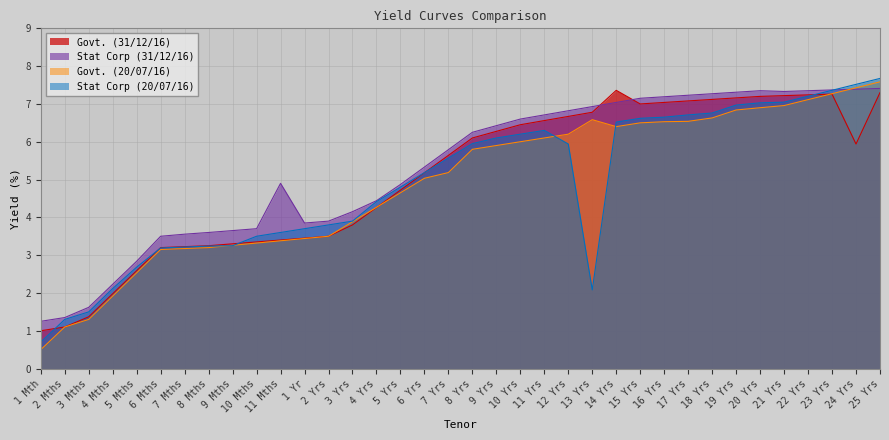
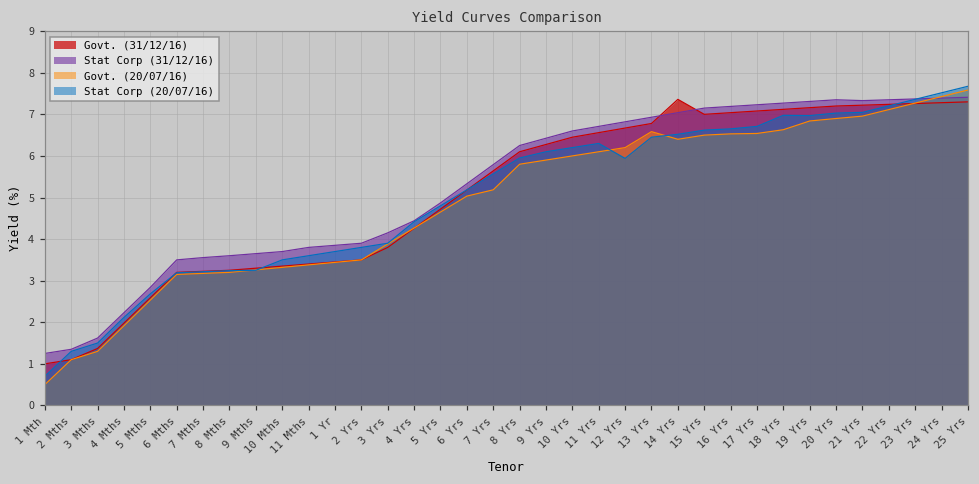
  {
    "Govt. (31/12/16)": {
      "1 Mth": 1.0,
      "3 Mths": 1.4,
      "3 Yrs": 3.8,
      "5 Yrs": 4.7,
      "7 Yrs": 5.6,
      "8 Yrs": 6.1,
      "9 Yrs": 6.3,
      "10 Yrs": 6.5,
      "11 Yrs": 6.6,
      "12 Yrs": 6.7,
      "13 Yrs": 6.8,
      "14 Yrs": 7.4,
      "15 Yrs": 7.0,
      "16 Yrs": 7.0,
      "17 Yrs": 7.1,
      "18 Yrs": 7.1,
      "19 Yrs": 7.2,
      "20 Yrs": 7.2,
      "21 Yrs": 7.2,
-     "24 Yrs": 5.9,
+     "24 Yrs": 7.3,
      "25 Yrs": 7.3
    },
    "Stat Corp (31/12/16)": {
      "1 Mth": 1.3,
      "3 Mths": 1.6,
      "4 Mths": 2.2,
      "5 Mths": 2.8,
      "6 Mths": 3.5,
      "7 Mths": 3.6,
      "8 Mths": 3.6,
      "9 Mths": 3.7,
      "10 Mths": 3.7,
-     "11 Mths": 4.9,
+     "11 Mths": 3.8,
      "1 Yr": 3.9,
      "2 Yrs": 3.9,
      "3 Yrs": 4.2,
      "5 Yrs": 4.9,
      "6 Yrs": 5.3,
      "7 Yrs": 5.8,
      "8 Yrs": 6.3,
      "9 Yrs": 6.4,
      "10 Yrs": 6.6,
      "11 Yrs": 6.7,
      "12 Yrs": 6.8,
      "13 Yrs": 6.9,
      "14 Yrs": 7.0,
      "15 Yrs": 7.2,
      "16 Yrs": 7.2,
      "17 Yrs": 7.2,
      "18 Yrs": 7.3,
      "19 Yrs": 7.3,
      "20 Yrs": 7.4,
      "21 Yrs": 7.3,
      "22 Yrs": 7.4,
      "25 Yrs": 7.4
    },
    "Govt. (20/07/16)": {
      "1 Mth": 0.5,
      "3 Mths": 1.3,
      "5 Yrs": 4.7,
      "6 Yrs": 5.0,
      "7 Yrs": 5.2,
      "8 Yrs": 5.8,
      "9 Yrs": 5.9,
      "10 Yrs": 6.0,
      "11 Yrs": 6.1,
      "12 Yrs": 6.2,
      "13 Yrs": 6.6,
      "14 Yrs": 6.4,
      "15 Yrs": 6.5,
      "16 Yrs": 6.5,
      "17 Yrs": 6.5,
      "18 Yrs": 6.6,
      "19 Yrs": 6.8,
      "20 Yrs": 6.9,
      "21 Yrs": 7.0,
      "22 Yrs": 7.1,
      "25 Yrs": 7.6
    },
    "Stat Corp (20/07/16)": {
      "1 Mth": 0.7,
      "3 Mths": 1.5,
      "4 Mths": 2.1,
      "5 Mths": 2.7,
      "10 Mths": 3.5,
      "11 Mths": 3.6,
      "1 Yr": 3.7,
      "2 Yrs": 3.8,
      "5 Yrs": 4.8,
      "7 Yrs": 5.6,
      "8 Yrs": 6.0,
      "9 Yrs": 6.1,
      "10 Yrs": 6.2,
      "11 Yrs": 6.3,
      "12 Yrs": 5.9,
-     "13 Yrs": 2.1,
+     "13 Yrs": 6.4,
      "14 Yrs": 6.5,
      "15 Yrs": 6.6,
      "16 Yrs": 6.7,
      "17 Yrs": 6.7,
-     "18 Yrs": 6.8,
+     "18 Yrs": 7.0,
      "19 Yrs": 7.0,
      "20 Yrs": 7.0,
      "21 Yrs": 7.0,
      "24 Yrs": 7.5,
      "25 Yrs": 7.7
    }
  }
